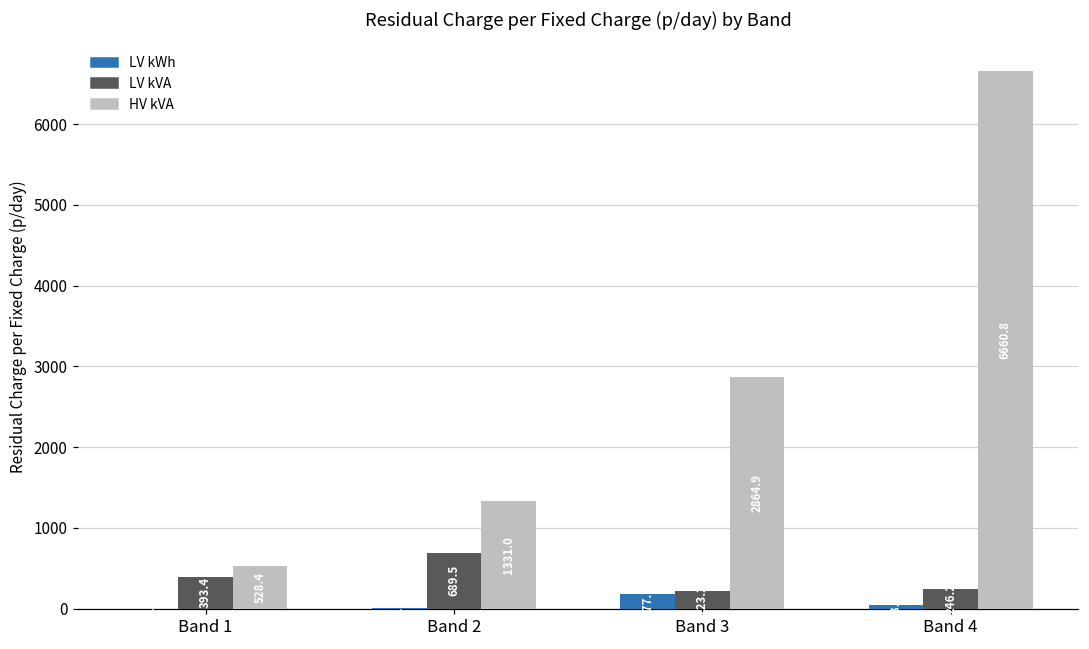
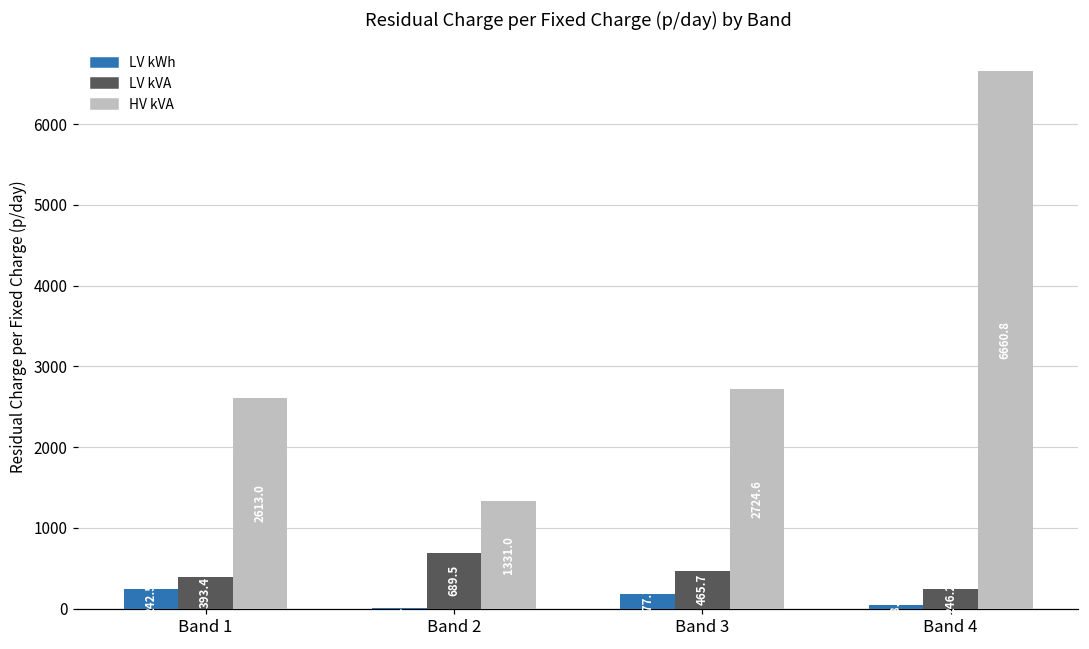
  {
    "LV kWh": {
-     "Band 1": 0,
+     "Band 1": 200,
      "Band 3": 200,
      "Band 4": 0
    },
    "LV kVA": {
      "Band 1": 393.4,
      "Band 2": 689.5,
-     "Band 3": 223.2,
+     "Band 3": 465.7,
      "Band 4": 246.2
    },
    "HV kVA": {
-     "Band 1": 528.4,
+     "Band 1": 2613.0,
      "Band 2": 1331.0,
-     "Band 3": 2864.9,
+     "Band 3": 2724.6,
      "Band 4": 6660.8
    }
  }
